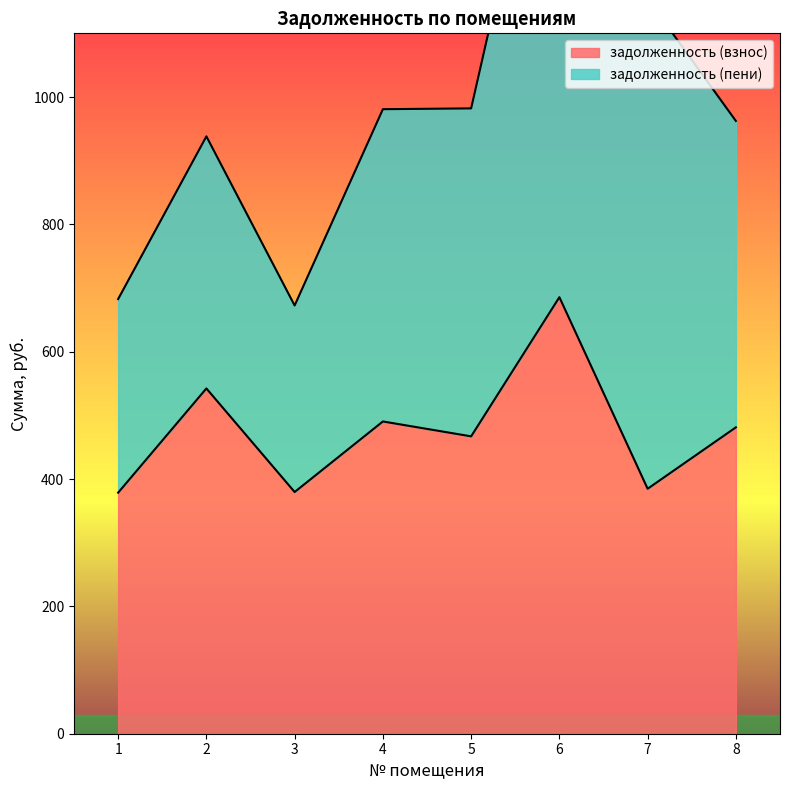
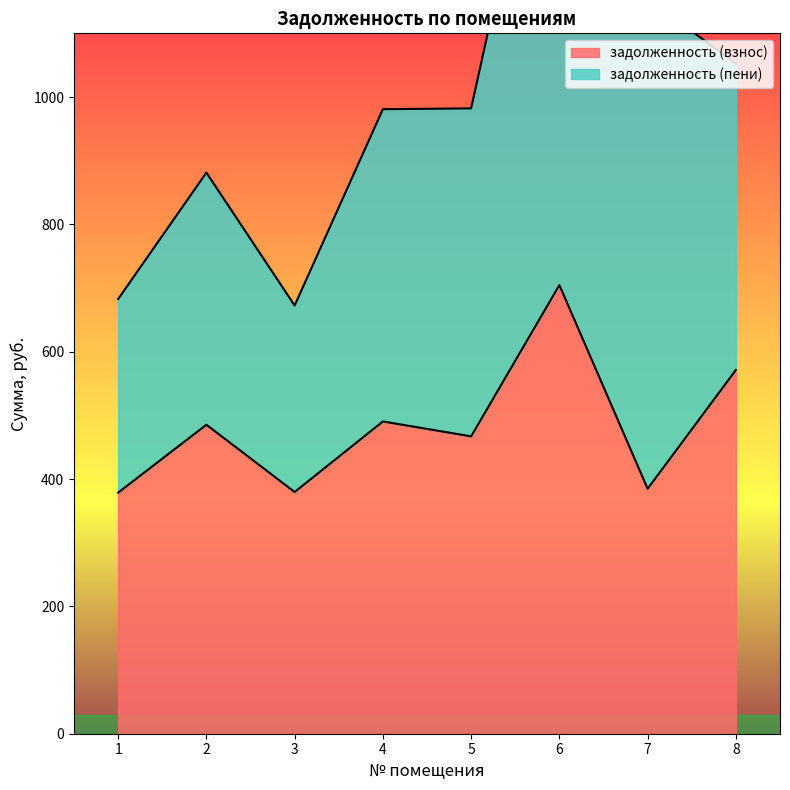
  {
    "задолженность (взнос)": {
      "1": 380,
-     "2": 540,
+     "2": 490,
      "3": 380,
      "4": 490,
      "5": 470,
-     "6": 690,
+     "6": 700,
      "7": 380,
-     "8": 480
+     "8": 570
    },
    "задолженность (пени)": {
      "1": 300,
      "2": 400,
      "3": 290,
      "4": 490,
      "5": 520
    }
  }
